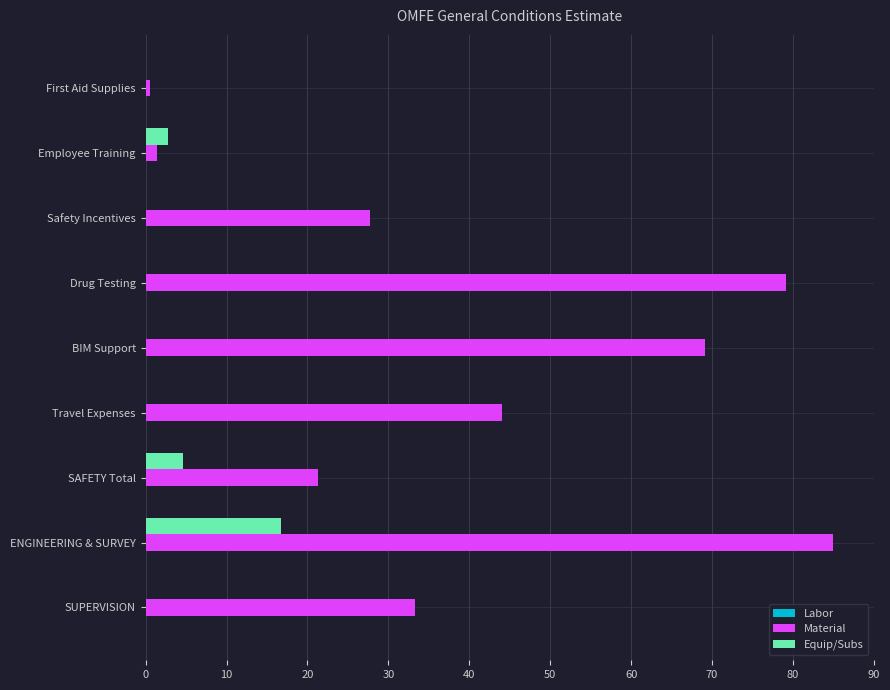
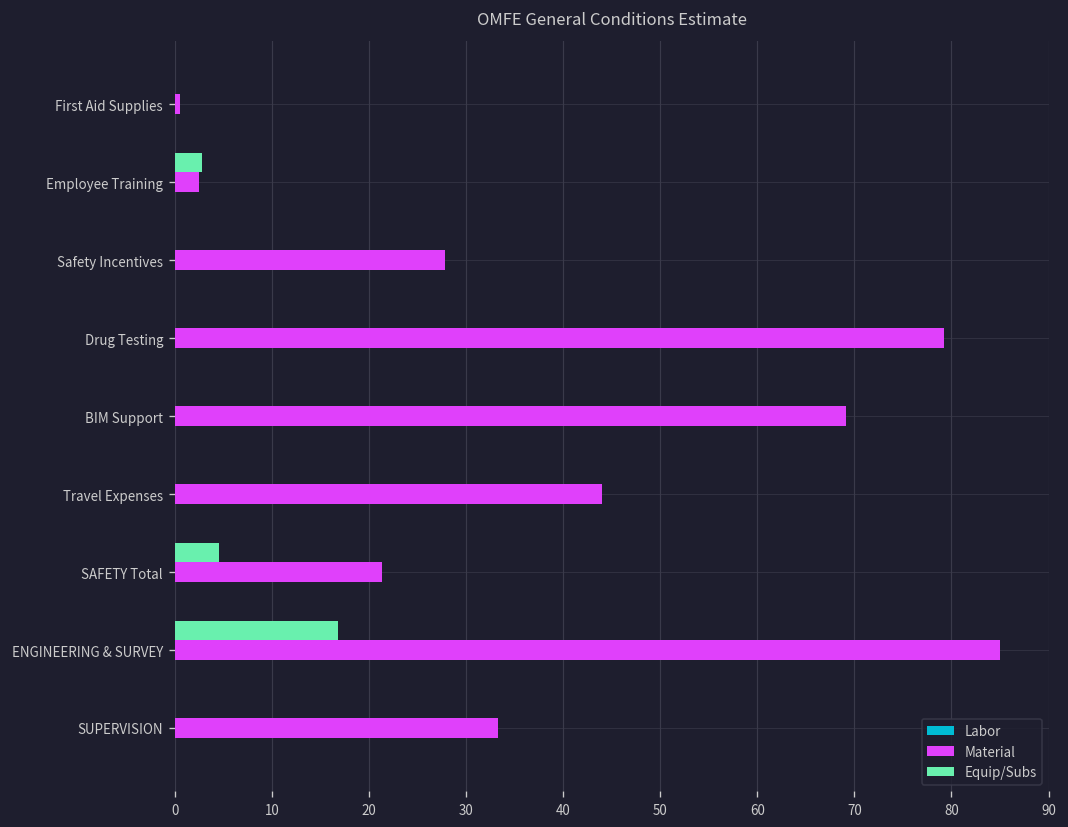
  {
    "Labor": {
      "First Aid Supplies": 0,
      "Employee Training": 0,
      "Safety Incentives": 0,
      "Drug Testing": 0,
      "BIM Support": 0,
      "Travel Expenses": 0,
      "SAFETY Total": 0,
      "ENGINEERING & SURVEY": 0,
      "SUPERVISION": 0
    },
    "Material": {
      "First Aid Supplies": 1,
-     "Employee Training": 1,
+     "Employee Training": 3,
      "Safety Incentives": 28,
      "Drug Testing": 79,
      "BIM Support": 69,
      "Travel Expenses": 44,
      "SAFETY Total": 21,
      "ENGINEERING & SURVEY": 85,
      "SUPERVISION": 33
    },
    "Equip/Subs": {
      "First Aid Supplies": 0,
      "Employee Training": 3,
      "Safety Incentives": 0,
      "Drug Testing": 0,
      "BIM Support": 0,
      "Travel Expenses": 0,
      "SAFETY Total": 5,
      "ENGINEERING & SURVEY": 17,
      "SUPERVISION": 0
    }
  }
